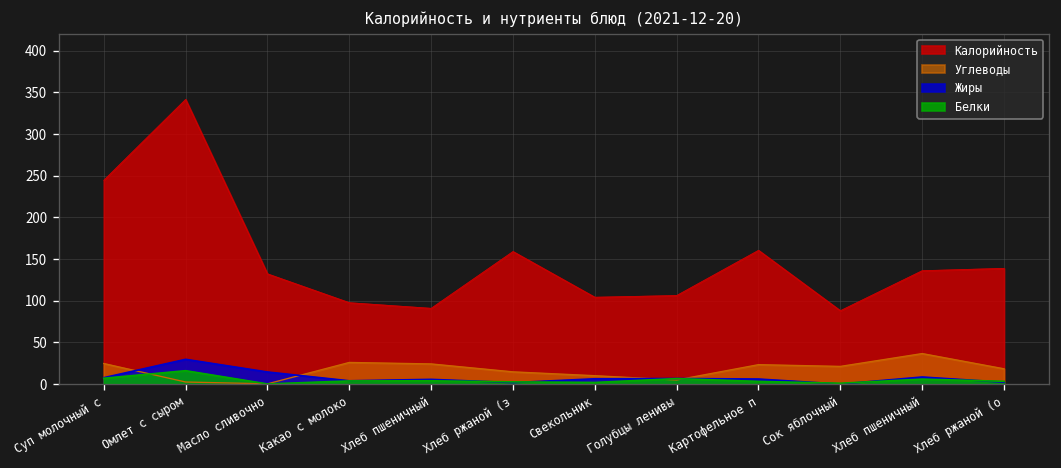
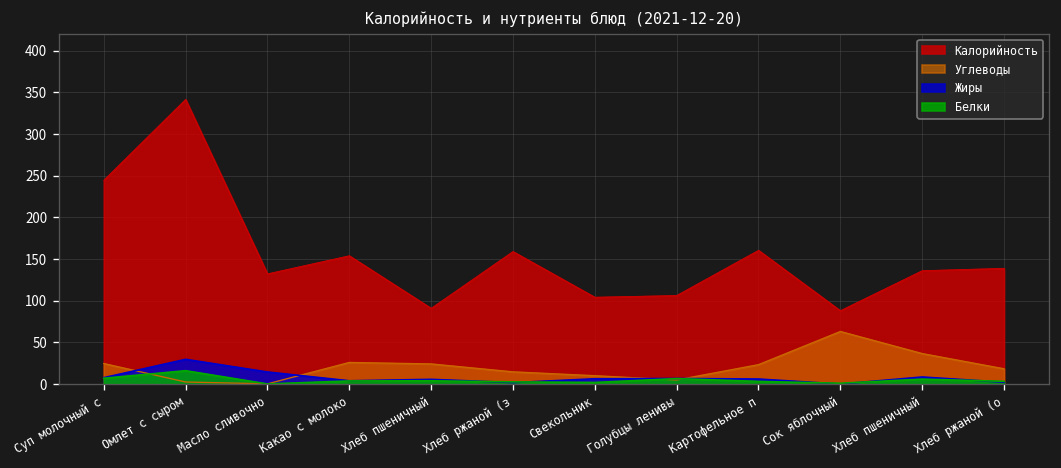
  {
    "Калорийность": {
      "Суп молочный с": 240,
      "Омлет с сыром": 340,
      "Масло сливочно": 130,
-     "Какао с молоко": 100,
+     "Какао с молоко": 150,
      "Хлеб ржаной (з": 160,
      "Свекольник": 100,
      "Голубцы ленивы": 110,
      "Картофельное п": 160,
      "Сок яблочный": 90,
      "Хлеб ржаной (о": 140
    },
    "Углеводы": {
      "Суп молочный с": 20,
      "Омлет с сыром": 0,
      "Какао с молоко": 30,
      "Хлеб ржаной (з": 10,
      "Свекольник": 10,
      "Картофельное п": 20,
-     "Сок яблочный": 20,
+     "Сок яблочный": 60,
      "Хлеб ржаной (о": 20
    },
    "Жиры": {
      "Омлет с сыром": 30,
      "Масло сливочно": 10,
      "Свекольник": 10
    },
    "Белки": {
      "Омлет с сыром": 20,
      "Свекольник": 0
    }
  }
